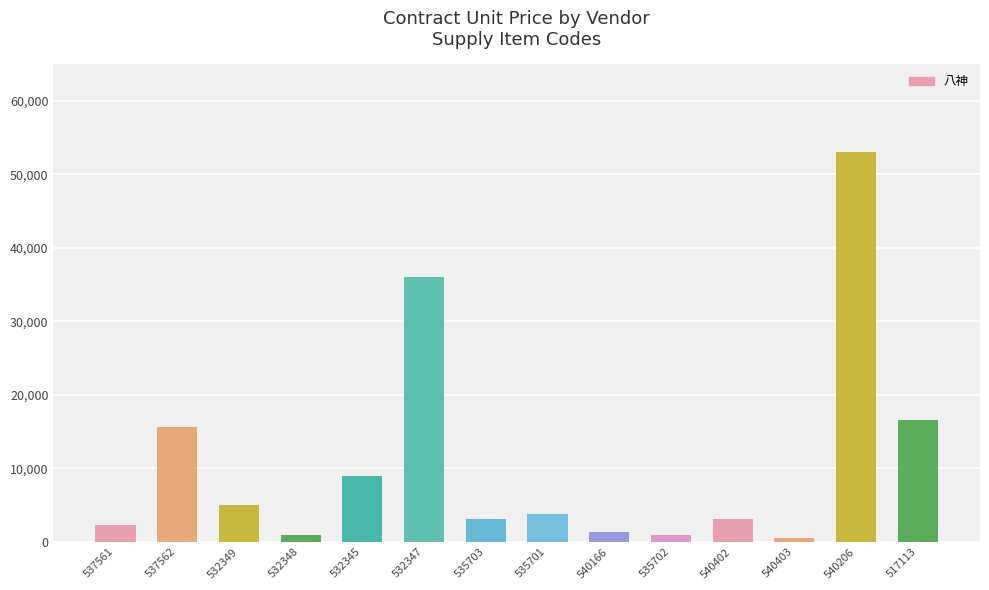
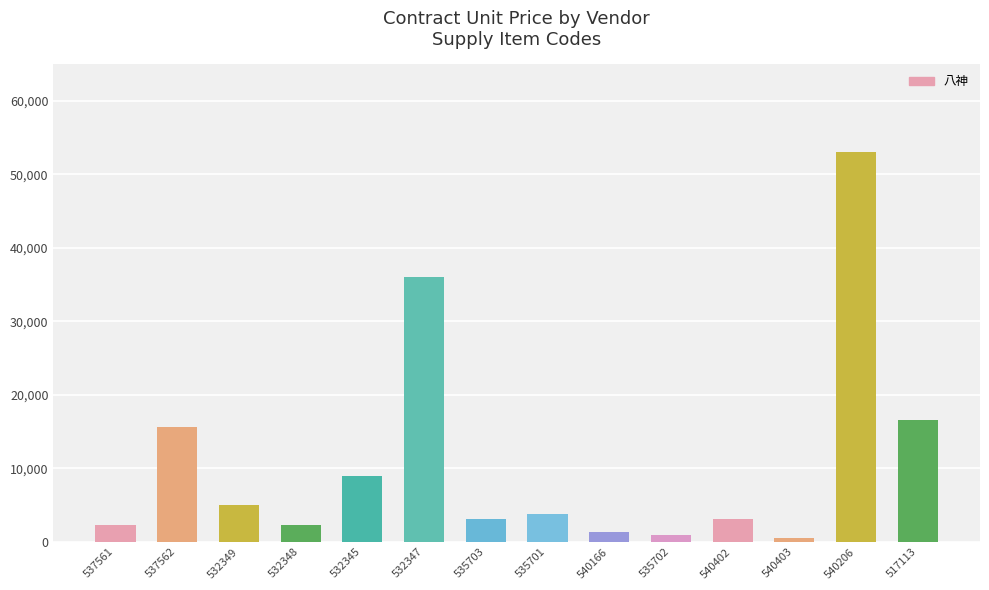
  {
    "537561": "2,000",
    "537562": "16,000",
    "532349": "5,000",
-   "532348": "1,000",
+   "532348": "2,000",
    "532345": "9,000",
    "532347": "36,000",
    "535703": "3,000",
    "535701": "4,000",
    "540166": "1,000",
    "535702": "1,000",
    "540402": "3,000",
    "540403": "1,000",
    "540206": "53,000",
    "517113": "17,000"
  }
